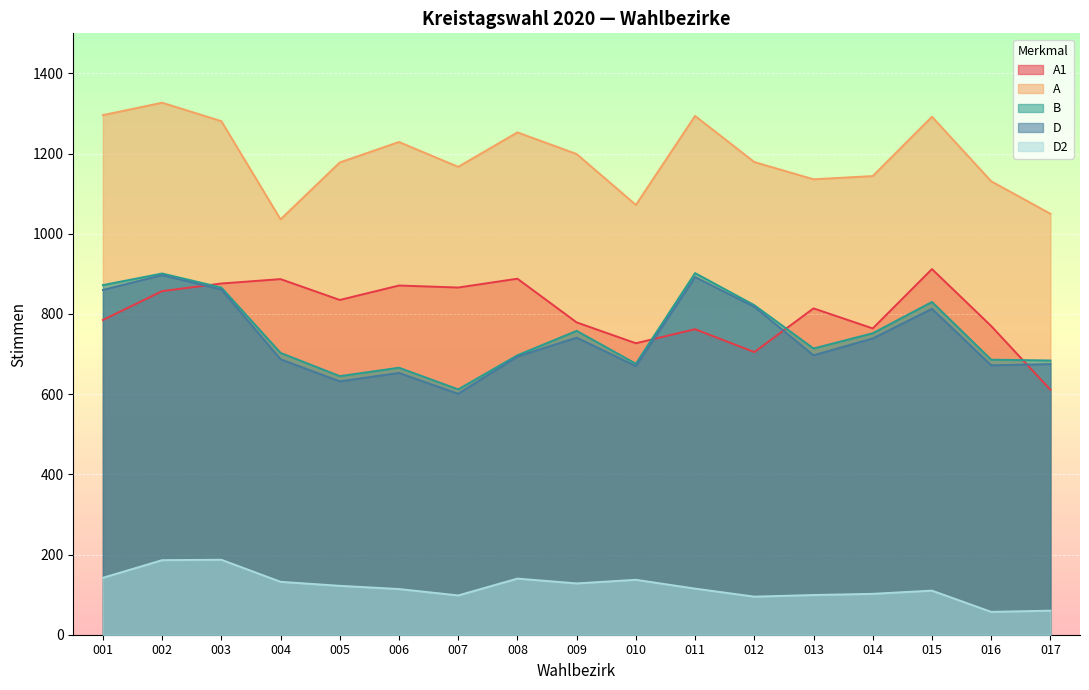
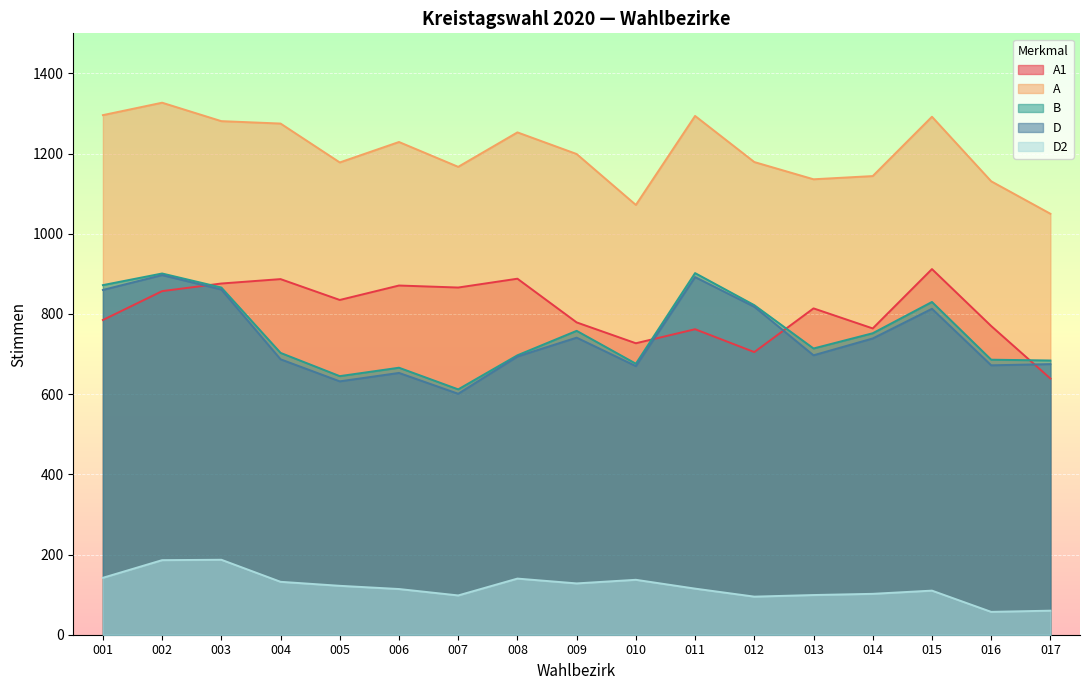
  {
    "A1": {
      "001": 790,
      "002": 860,
      "003": 880,
      "004": 890,
      "005": 840,
      "006": 870,
      "007": 870,
      "008": 890,
      "009": 780,
      "010": 730,
      "011": 760,
      "012": 710,
      "013": 810,
      "014": 760,
      "015": 910,
      "016": 770,
-     "017": 610
+     "017": 640
    },
    "A": {
      "001": 1300,
      "002": 1330,
      "003": 1280,
-     "004": 1040,
+     "004": 1280,
      "005": 1180,
      "006": 1230,
      "007": 1170,
      "008": 1250,
      "009": 1200,
      "010": 1070,
      "011": 1290,
      "012": 1180,
      "013": 1140,
      "014": 1140,
      "015": 1290,
      "016": 1130,
      "017": 1050
    },
    "D2": {
      "001": 140,
      "002": 190,
      "003": 190,
      "004": 130,
      "005": 120,
      "006": 110,
      "007": 100,
      "008": 140,
      "009": 130,
      "010": 140,
      "011": 120,
      "012": 100,
      "013": 100,
      "014": 100,
      "015": 110,
      "016": 60,
      "017": 60
    }
  }
